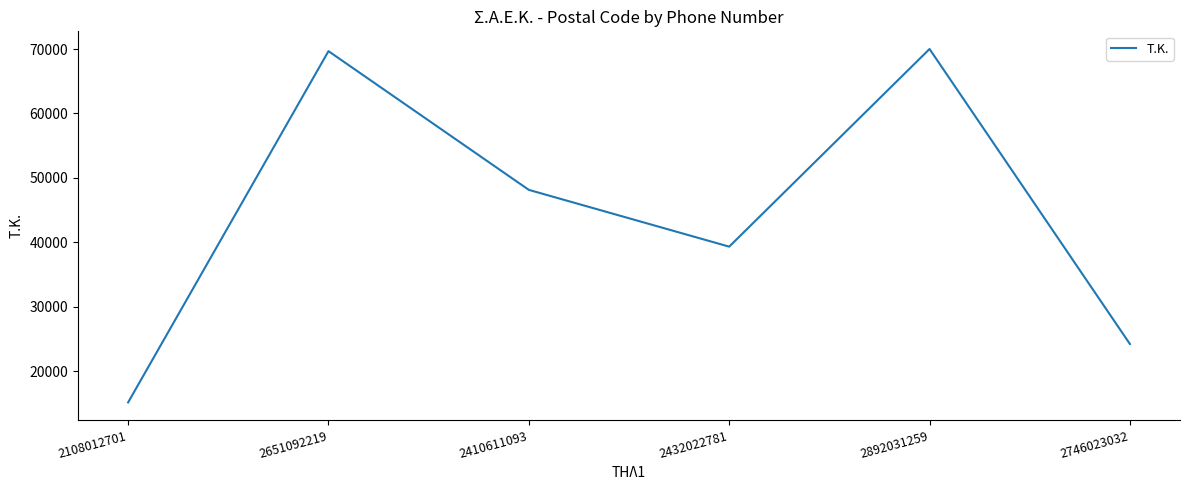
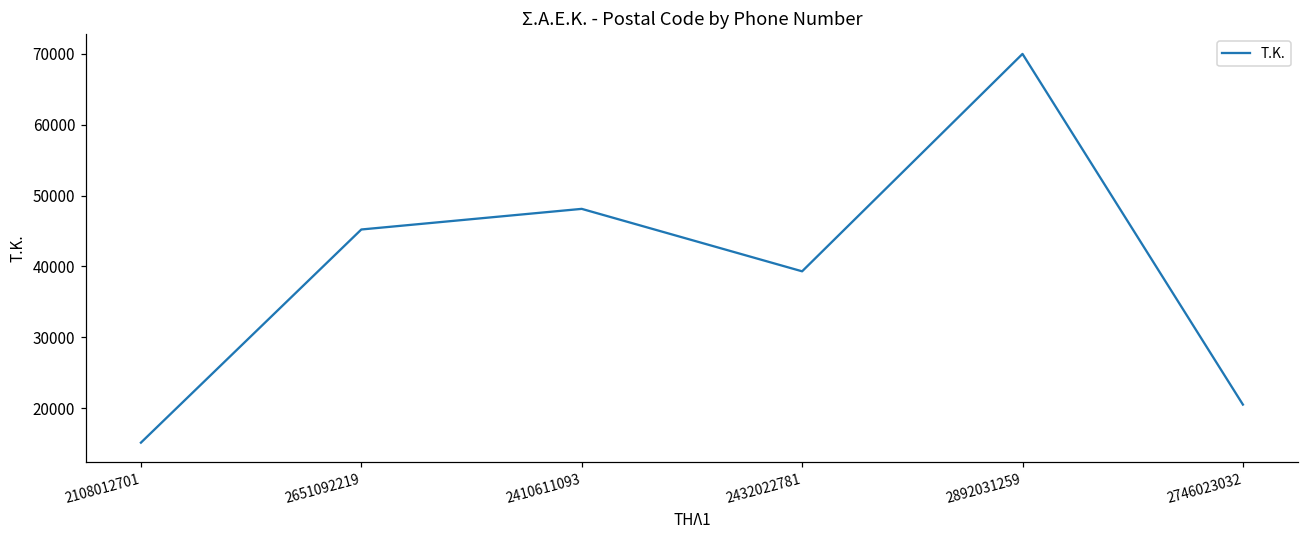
  {
    "2108012701": 15000,
-   "2651092219": 70000,
+   "2651092219": 45000,
    "2410611093": 48000,
    "2432022781": 39000,
    "2892031259": 70000,
-   "2746023032": 24000
+   "2746023032": 21000
  }
